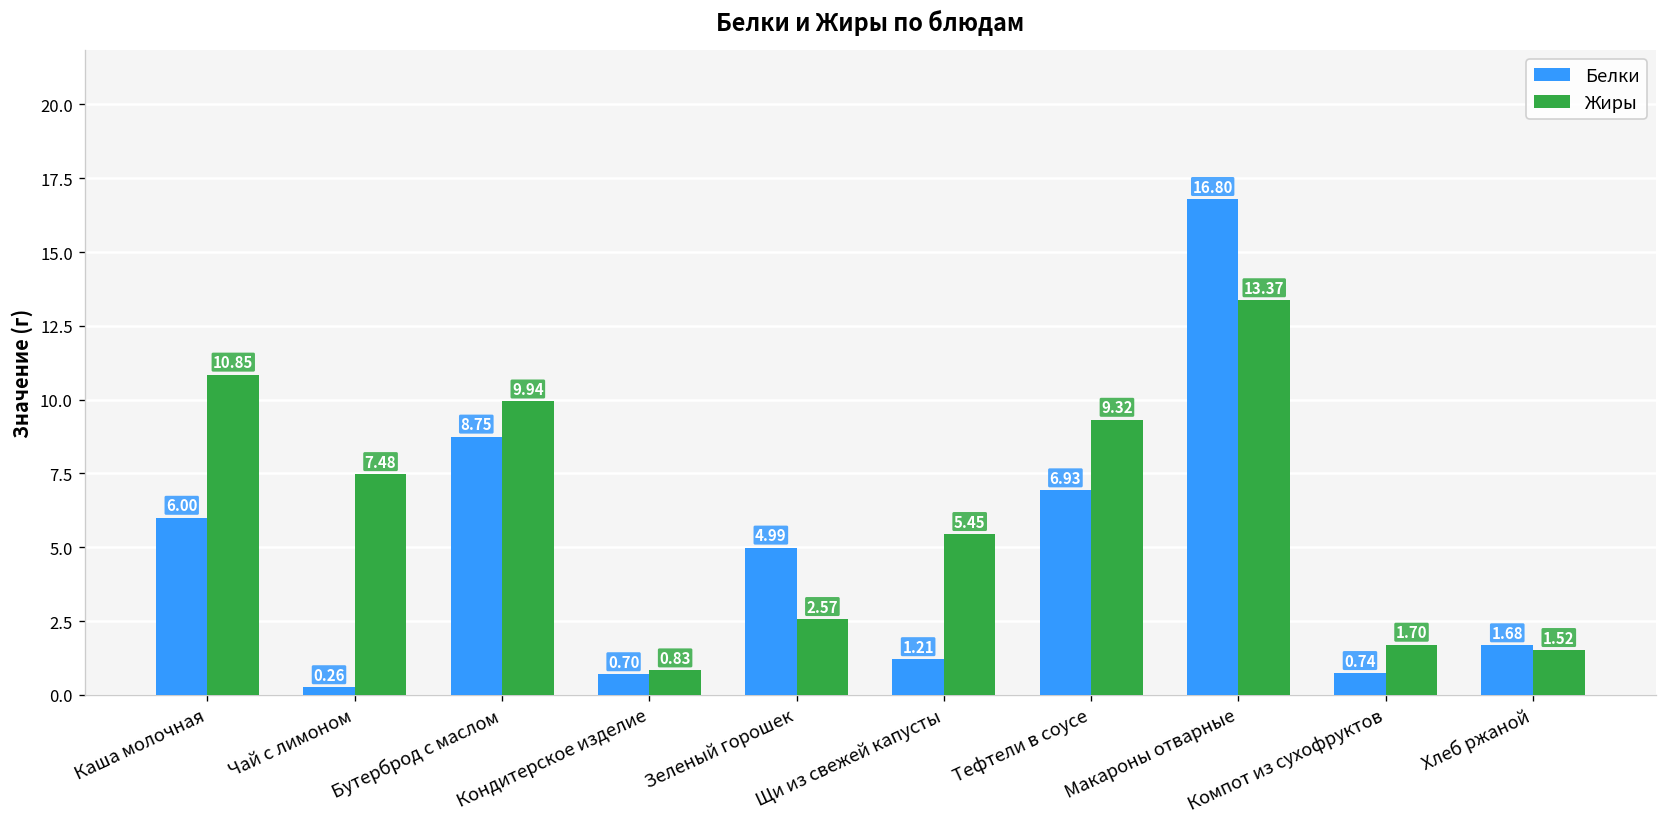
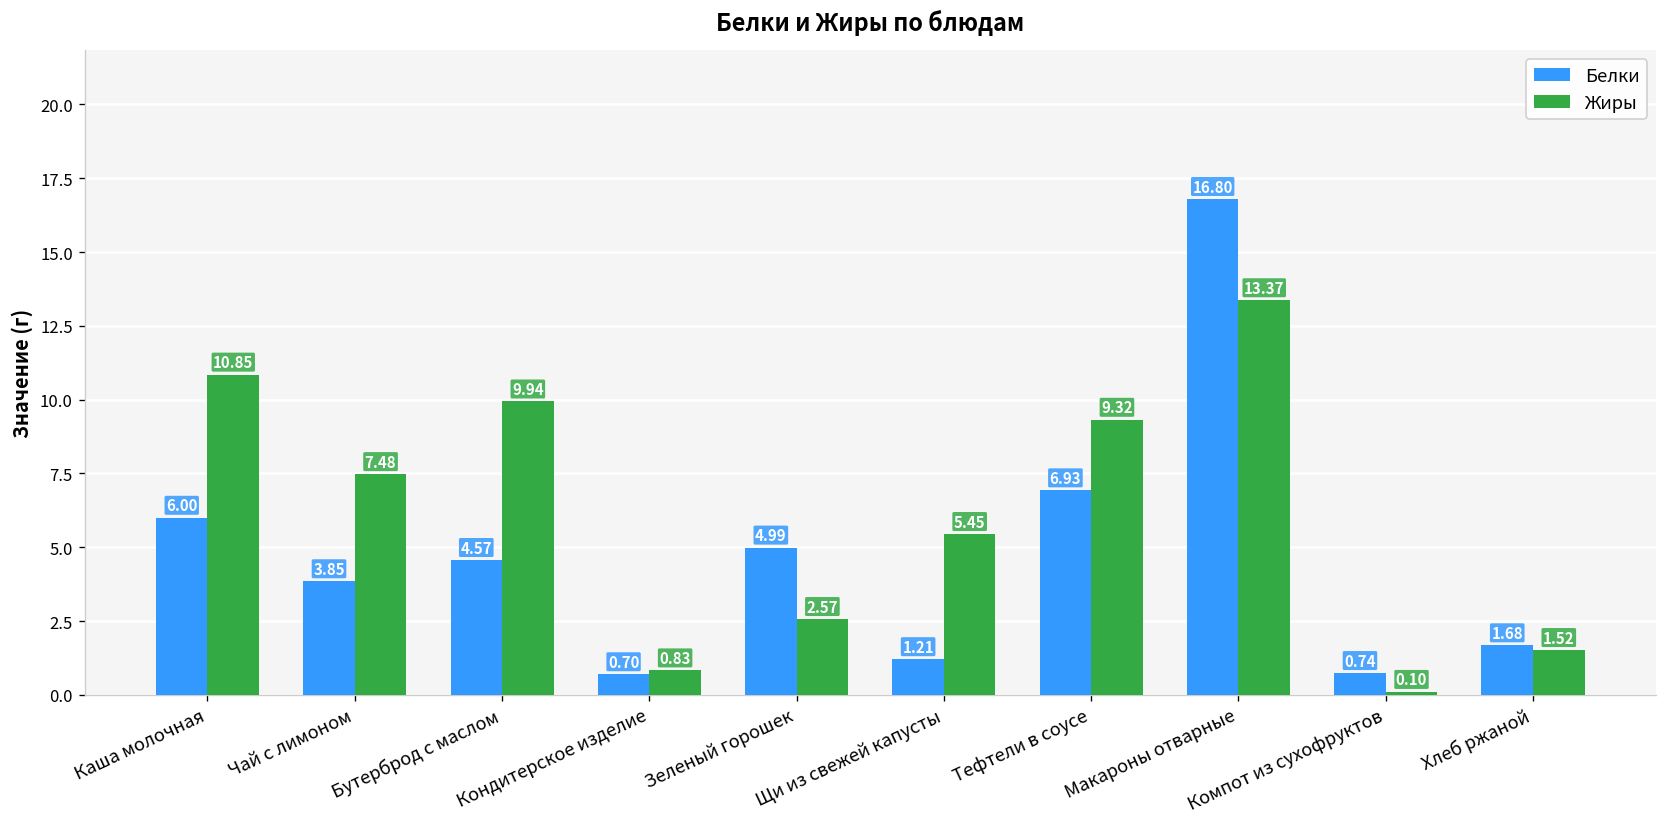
  {
    "Белки": {
-     "Чай с лимоном": 0.26,
-     "Бутерброд с маслом": 8.75
+     "Чай с лимоном": 3.85,
+     "Бутерброд с маслом": 4.57
    },
    "Жиры": {
-     "Компот из сухофруктов": 1.70
+     "Компот из сухофруктов": 0.10
    }
  }
